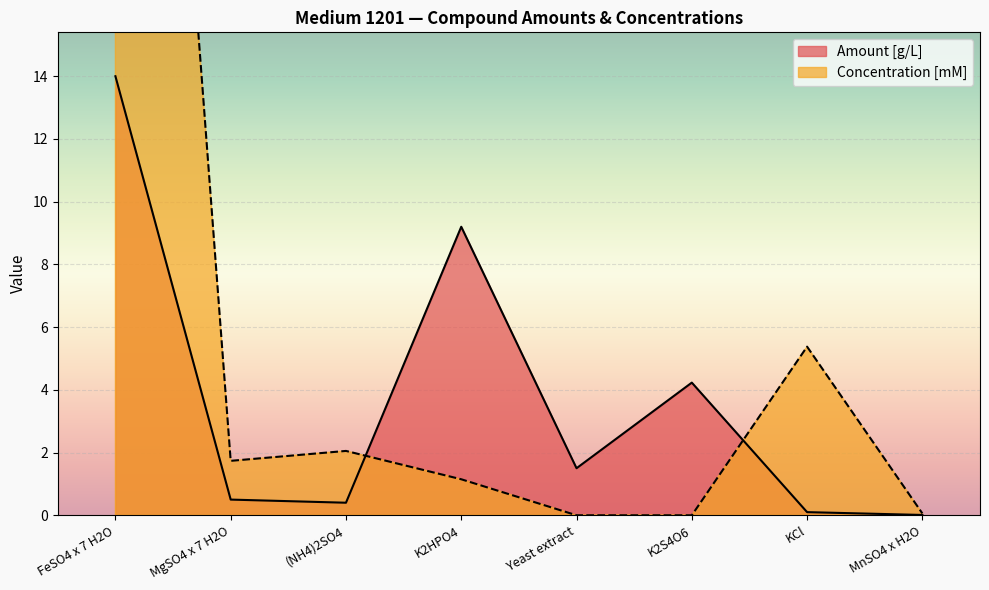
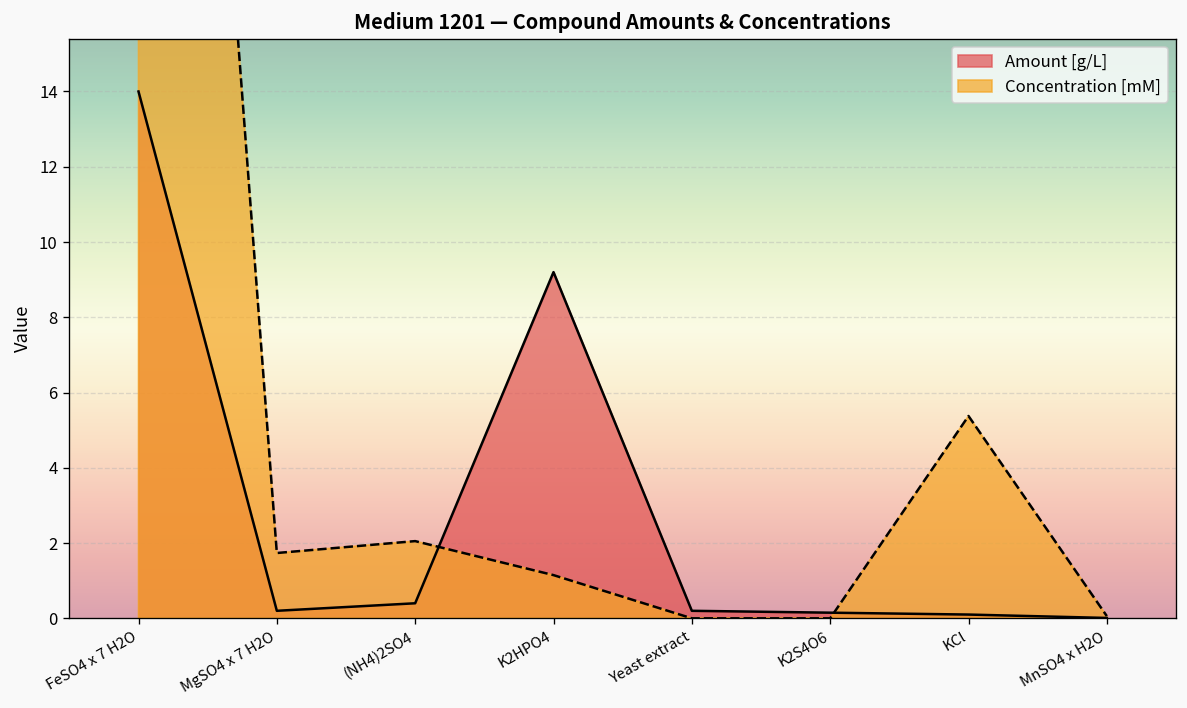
  {
    "Amount [g/L]": {
      "FeSO4 x 7 H2O": 14.0,
-     "MgSO4 x 7 H2O": 0.5,
+     "MgSO4 x 7 H2O": 0.2,
      "(NH4)2SO4": 0.4,
      "K2HPO4": 9.2,
-     "Yeast extract": 1.5,
-     "K2S4O6": 4.2,
+     "Yeast extract": 0.2,
+     "K2S4O6": 0.2,
      "KCl": 0.1
    },
    "Concentration [mM]": {
      "MgSO4 x 7 H2O": 1.7,
      "(NH4)2SO4": 2.1,
      "K2HPO4": 1.1,
      "Yeast extract": 0.0,
      "K2S4O6": 0.0,
      "KCl": 5.4
    }
  }
